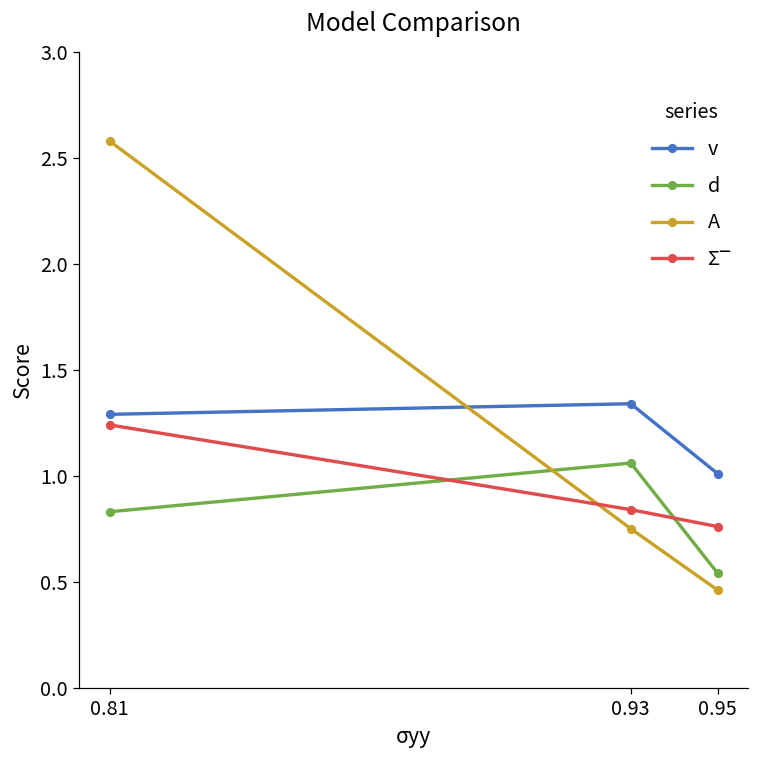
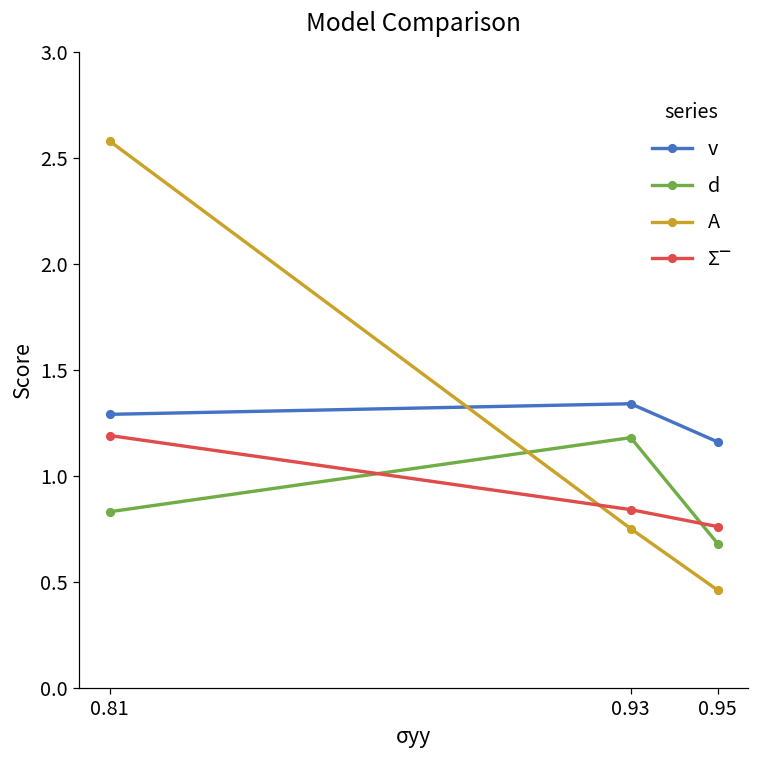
  {
    "v": {
      "0.81": 1.29,
      "0.93": 1.34,
-     "0.95": 1.01
+     "0.95": 1.16
    },
    "d": {
      "0.81": 0.83,
-     "0.93": 1.06,
-     "0.95": 0.54
+     "0.93": 1.18,
+     "0.95": 0.68
    },
    "A": {
      "0.81": 2.58,
      "0.93": 0.75,
      "0.95": 0.46
    },
    "Σ‾": {
-     "0.81": 1.24,
+     "0.81": 1.19,
      "0.93": 0.84,
      "0.95": 0.76
    }
  }
